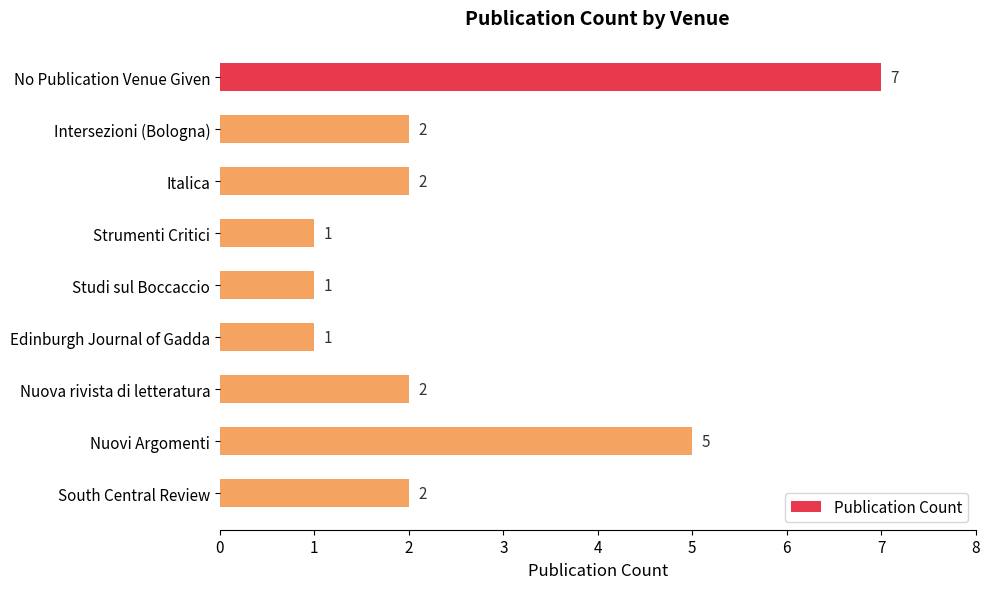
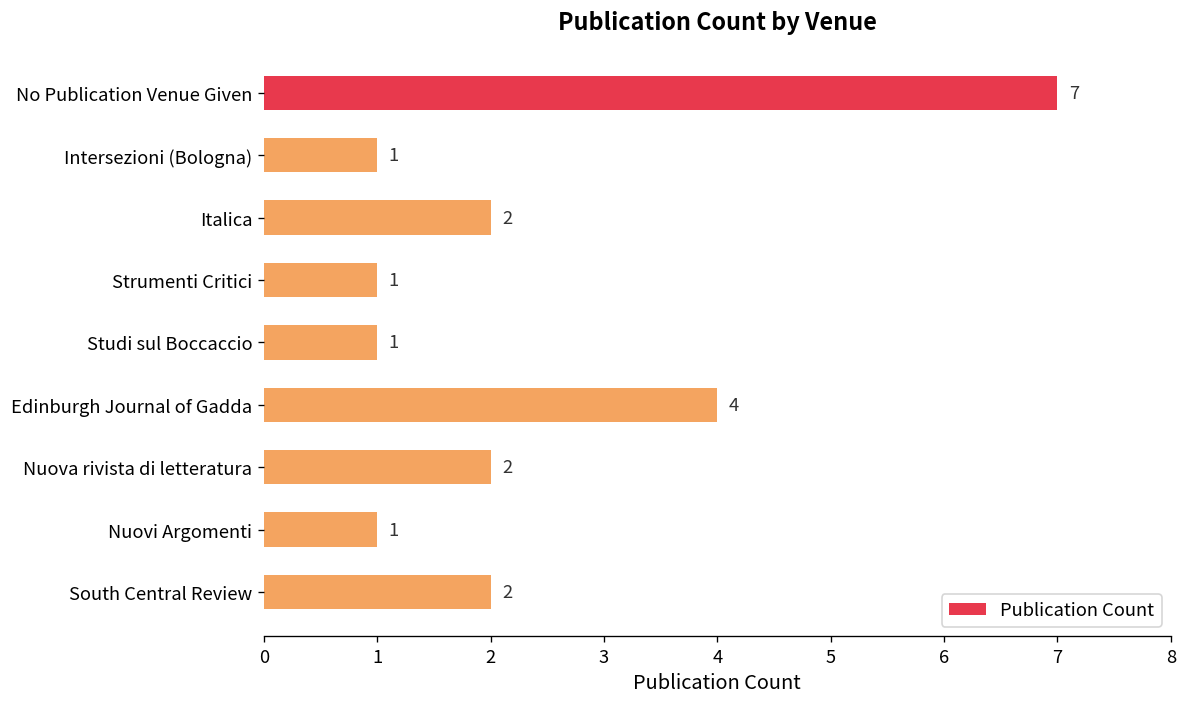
  {
    "No Publication Venue Given": 7,
-   "Intersezioni (Bologna)": 2,
+   "Intersezioni (Bologna)": 1,
    "Italica": 2,
    "Strumenti Critici": 1,
    "Studi sul Boccaccio": 1,
-   "Edinburgh Journal of Gadda": 1,
+   "Edinburgh Journal of Gadda": 4,
    "Nuova rivista di letteratura": 2,
-   "Nuovi Argomenti": 5,
+   "Nuovi Argomenti": 1,
    "South Central Review": 2
  }
